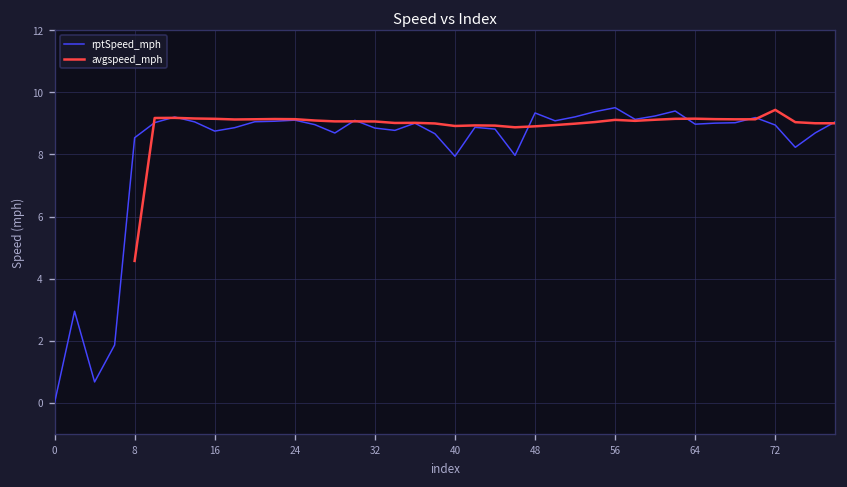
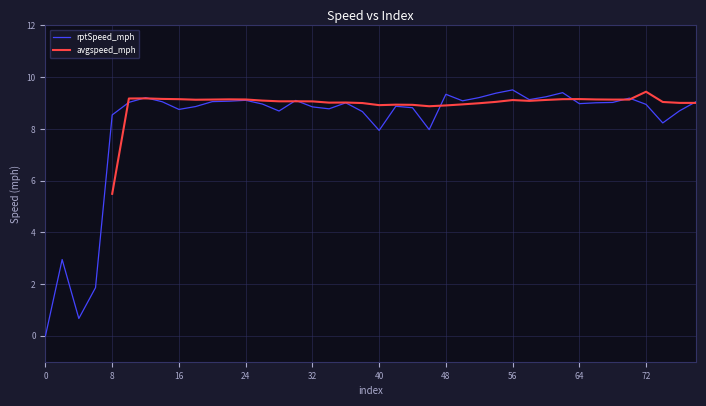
  {
    "rptSpeed_mph": {
      "0": 0.0,
      "8": 8.5,
      "16": 8.8,
      "32": 8.9,
      "40": 7.9,
      "48": 9.3,
      "56": 9.5,
      "64": 9.0,
      "72": 8.9
    },
    "avgspeed_mph": {
-     "8": 4.6,
+     "8": 5.5,
      "16": 9.1,
      "32": 9.1,
      "40": 8.9,
      "48": 8.9,
      "56": 9.1,
      "64": 9.2,
      "72": 9.4
    }
  }
